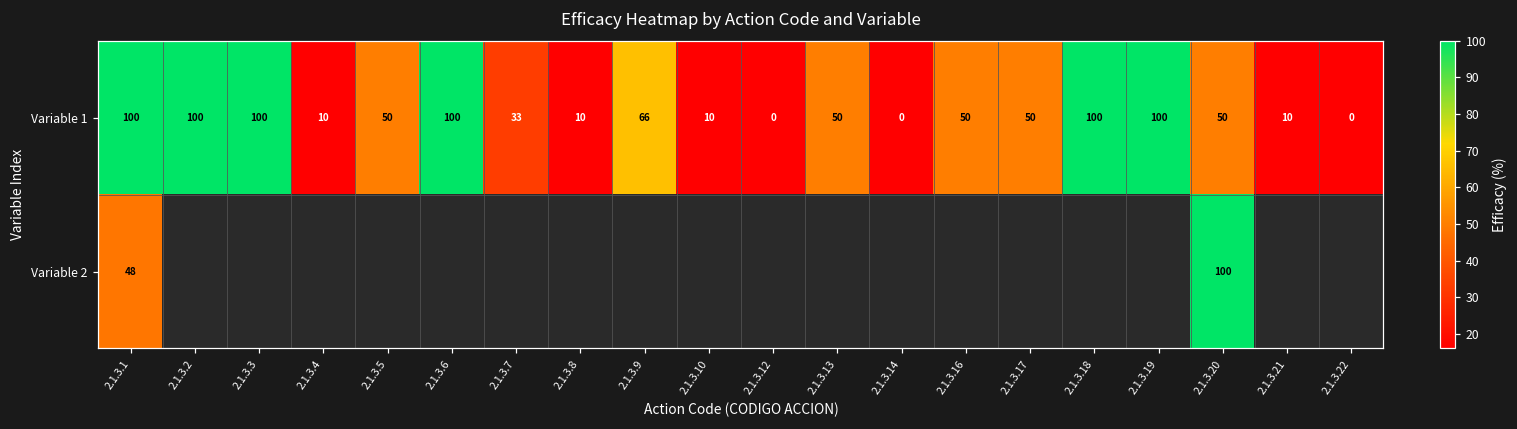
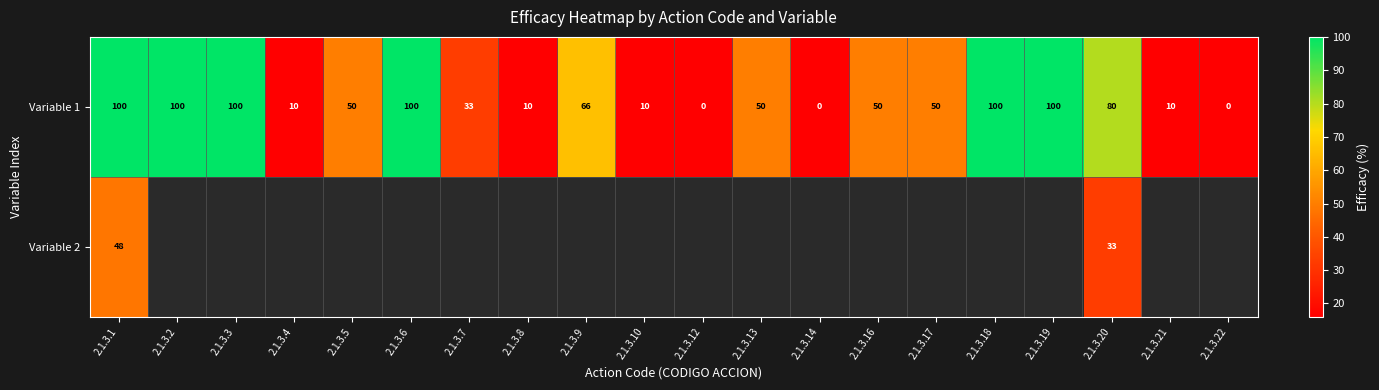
  {
    "Variable 1": {
      "2.1.3.1": 100,
      "2.1.3.2": 100,
      "2.1.3.3": 100,
      "2.1.3.4": 10,
      "2.1.3.5": 50,
      "2.1.3.6": 100,
      "2.1.3.7": 33,
      "2.1.3.8": 10,
      "2.1.3.9": 66,
      "2.1.3.10": 10,
      "2.1.3.12": 0,
      "2.1.3.13": 50,
      "2.1.3.14": 0,
      "2.1.3.16": 50,
      "2.1.3.17": 50,
      "2.1.3.18": 100,
      "2.1.3.19": 100,
-     "2.1.3.20": 50,
+     "2.1.3.20": 80,
      "2.1.3.21": 10,
      "2.1.3.22": 0
    },
    "Variable 2": {
      "2.1.3.1": 48,
-     "2.1.3.20": 100
+     "2.1.3.20": 33
    }
  }
